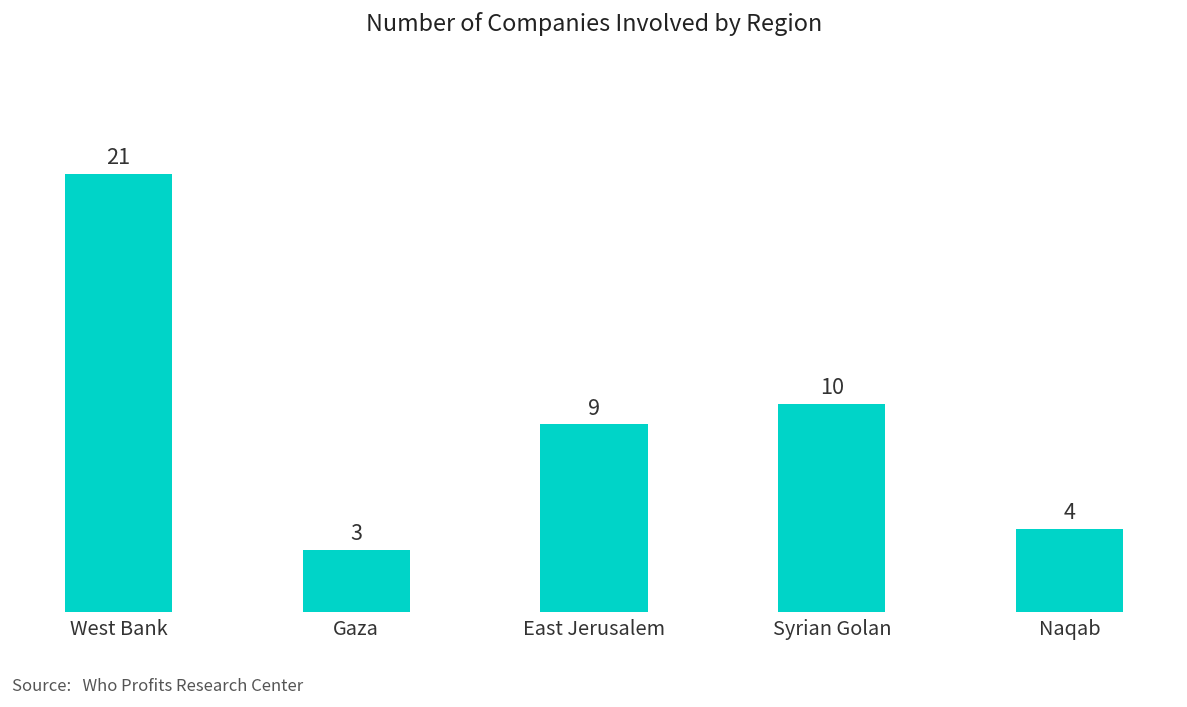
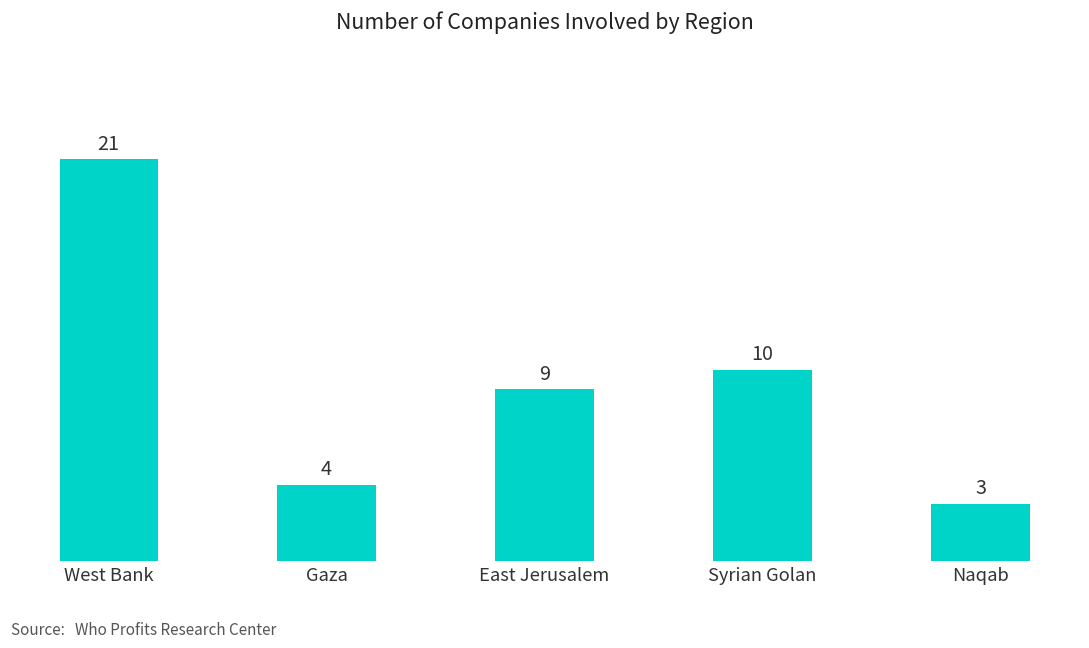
  {
    "West Bank": 21,
-   "Gaza": 3,
+   "Gaza": 4,
    "East Jerusalem": 9,
    "Syrian Golan": 10,
-   "Naqab": 4
+   "Naqab": 3
  }
